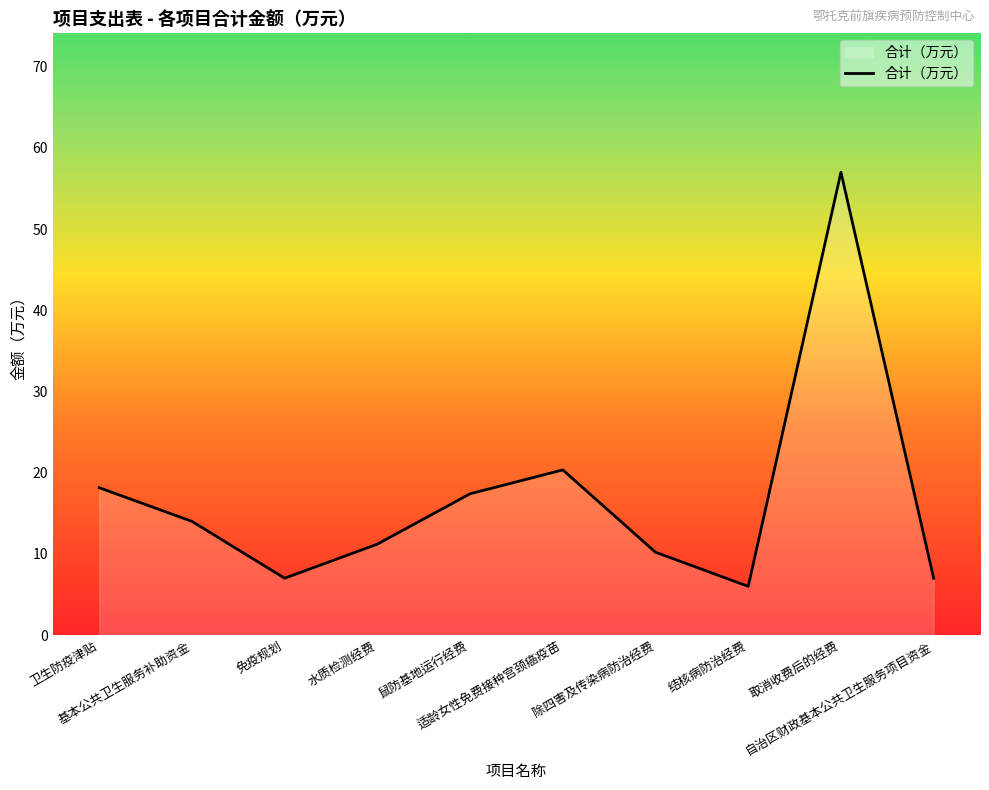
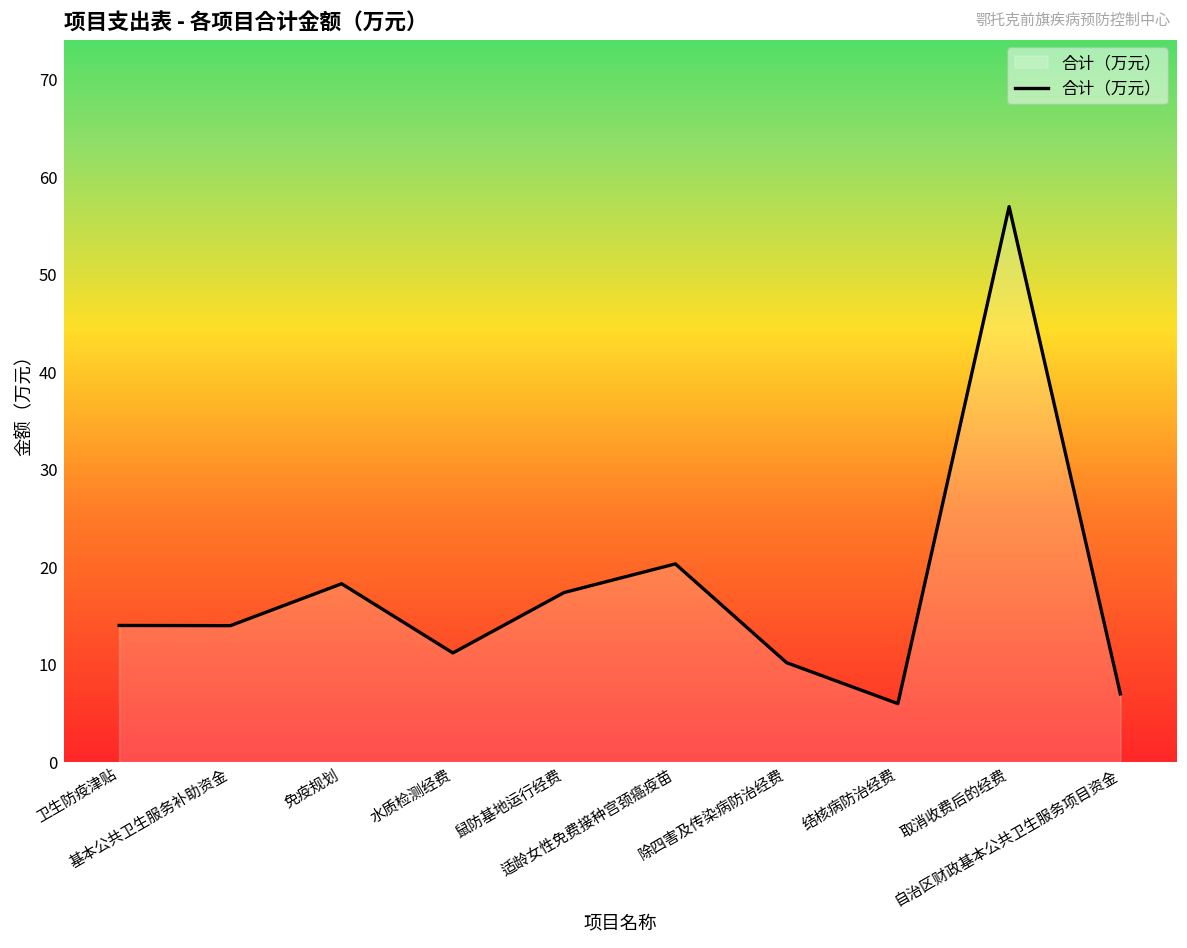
  {
-   "卫生防疫津贴": 18,
+   "卫生防疫津贴": 14,
    "基本公共卫生服务补助资金": 14,
-   "免疫规划": 7,
+   "免疫规划": 18,
    "水质检测经费": 11,
    "鼠防基地运行经费": 17,
    "适龄女性免费接种宫颈癌疫苗": 20,
    "除四害及传染病防治经费": 10,
    "结核病防治经费": 6,
    "取消收费后的经费": 57,
    "自治区财政基本公共卫生服务项目资金": 7
  }
